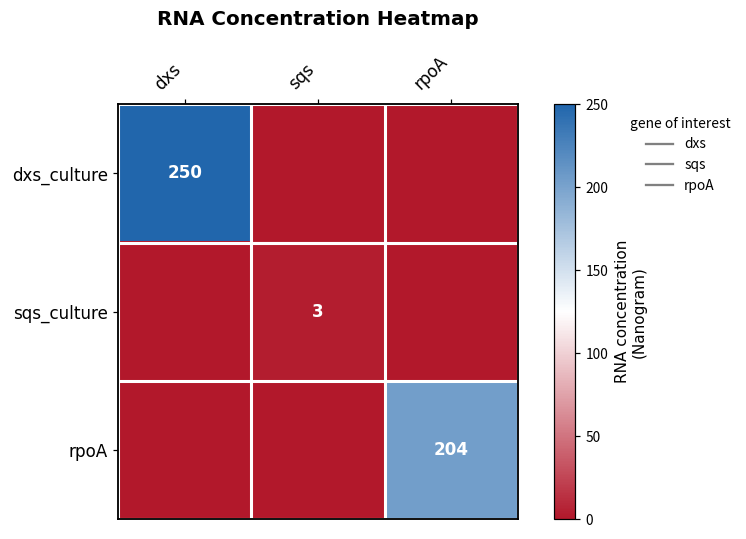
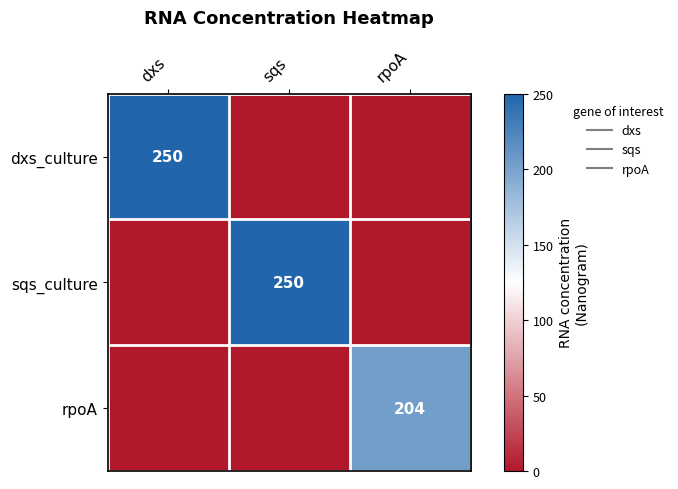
  {
    "dxs_culture": {
      "dxs": 250
    },
    "sqs_culture": {
-     "sqs": 3
+     "sqs": 250
    },
    "rpoA": {
      "rpoA": 204
    }
  }
